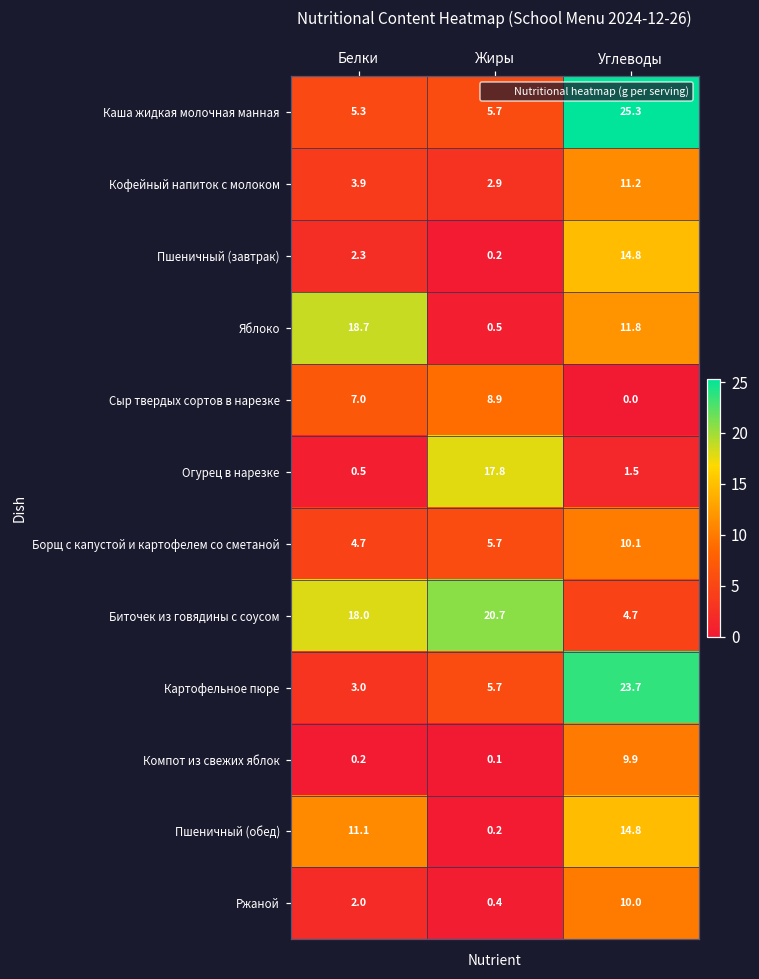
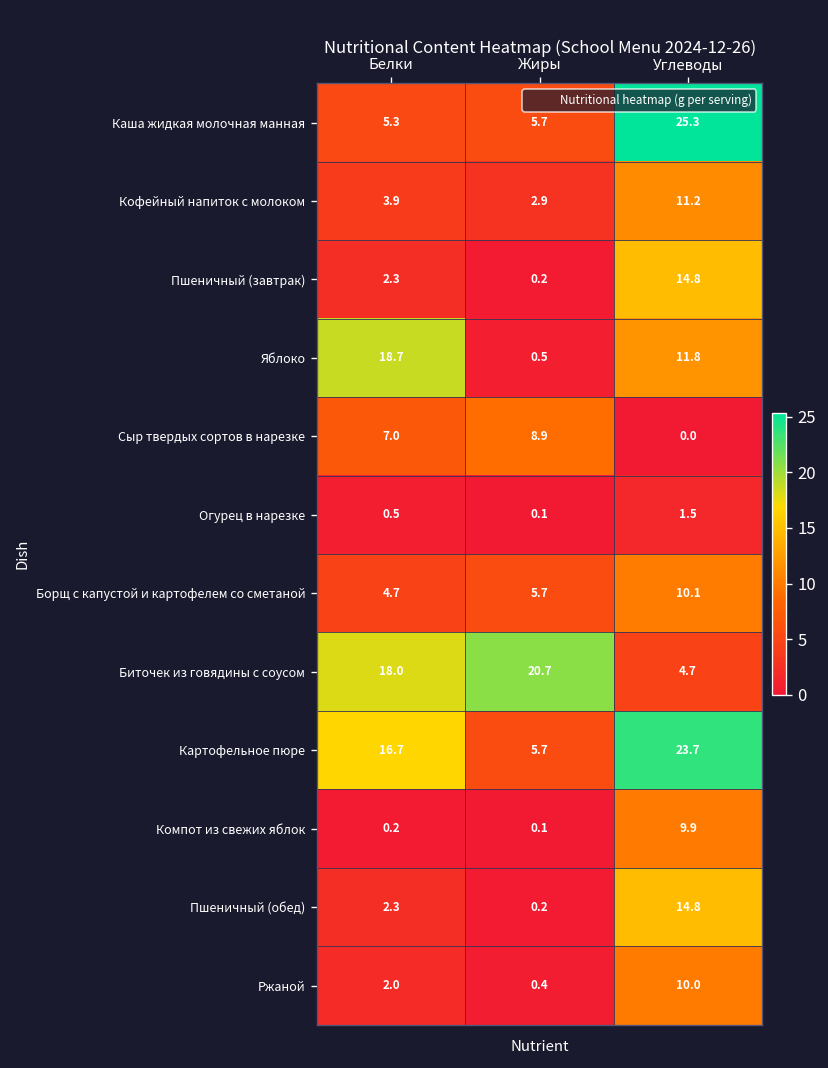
  {
    "Каша жидкая молочная манная": {
      "Белки": 5.3,
      "Жиры": 5.7,
      "Углеводы": 25.3
    },
    "Кофейный напиток с молоком": {
      "Белки": 3.9,
      "Жиры": 2.9,
      "Углеводы": 11.2
    },
    "Пшеничный (завтрак)": {
      "Белки": 2.3,
      "Жиры": 0.2,
      "Углеводы": 14.8
    },
    "Яблоко": {
      "Белки": 18.7,
      "Жиры": 0.5,
      "Углеводы": 11.8
    },
    "Сыр твердых сортов в нарезке": {
      "Белки": 7.0,
      "Жиры": 8.9,
      "Углеводы": 0.0
    },
    "Огурец в нарезке": {
      "Белки": 0.5,
-     "Жиры": 17.8,
+     "Жиры": 0.1,
      "Углеводы": 1.5
    },
    "Борщ с капустой и картофелем со сметаной": {
      "Белки": 4.7,
      "Жиры": 5.7,
      "Углеводы": 10.1
    },
    "Биточек из говядины с соусом": {
      "Белки": 18.0,
      "Жиры": 20.7,
      "Углеводы": 4.7
    },
    "Картофельное пюре": {
-     "Белки": 3.0,
+     "Белки": 16.7,
      "Жиры": 5.7,
      "Углеводы": 23.7
    },
    "Компот из свежих яблок": {
      "Белки": 0.2,
      "Жиры": 0.1,
      "Углеводы": 9.9
    },
    "Пшеничный (обед)": {
-     "Белки": 11.1,
+     "Белки": 2.3,
      "Жиры": 0.2,
      "Углеводы": 14.8
    },
    "Ржаной": {
      "Белки": 2.0,
      "Жиры": 0.4,
      "Углеводы": 10.0
    }
  }
